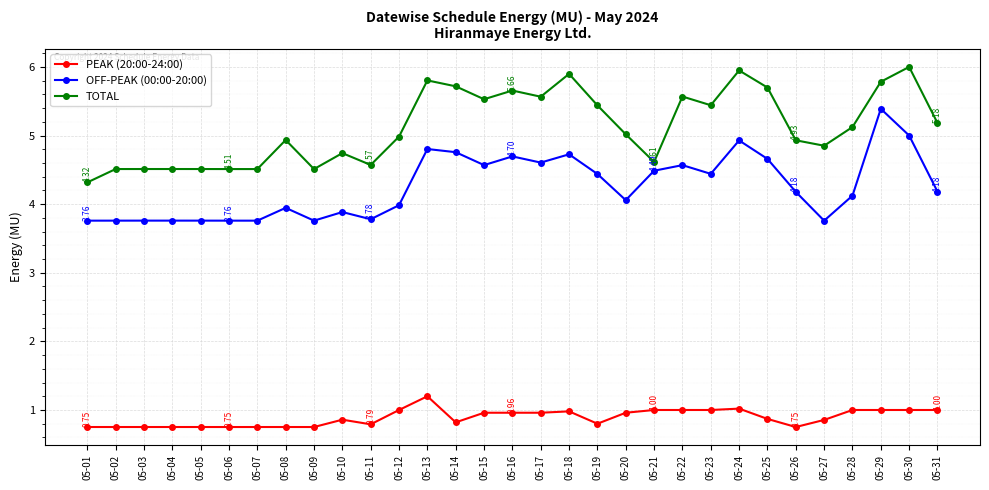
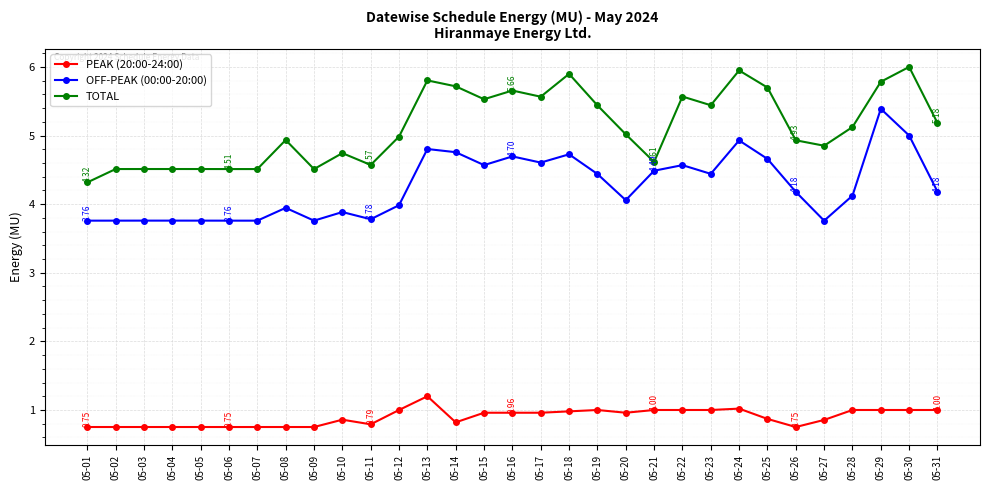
  {
    "PEAK (20:00-24:00)": {
      "05-03": 0.8,
      "05-04": 0.8,
      "05-08": 0.8,
      "05-09": 0.8,
      "05-10": 0.9,
      "05-12": 1.0,
      "05-13": 1.2,
      "05-14": 0.8,
      "05-18": 1.0,
-     "05-19": 0.8,
+     "05-19": 1.0,
      "05-20": 1.0,
      "05-23": 1.0,
      "05-24": 1.0,
      "05-25": 0.9,
      "05-27": 0.9,
      "05-28": 1.0,
      "05-29": 1.0
    },
    "OFF-PEAK (00:00-20:00)": {
      "05-01": 3.76,
      "05-06": 3.76,
      "05-11": 3.78,
      "05-16": 4.70,
      "05-26": 4.18,
      "05-31": 4.18
    },
    "TOTAL": {
      "05-01": 4.32,
      "05-06": 4.51,
      "05-11": 4.57,
      "05-16": 5.66,
      "05-26": 4.93,
      "05-31": 5.18
    }
  }
